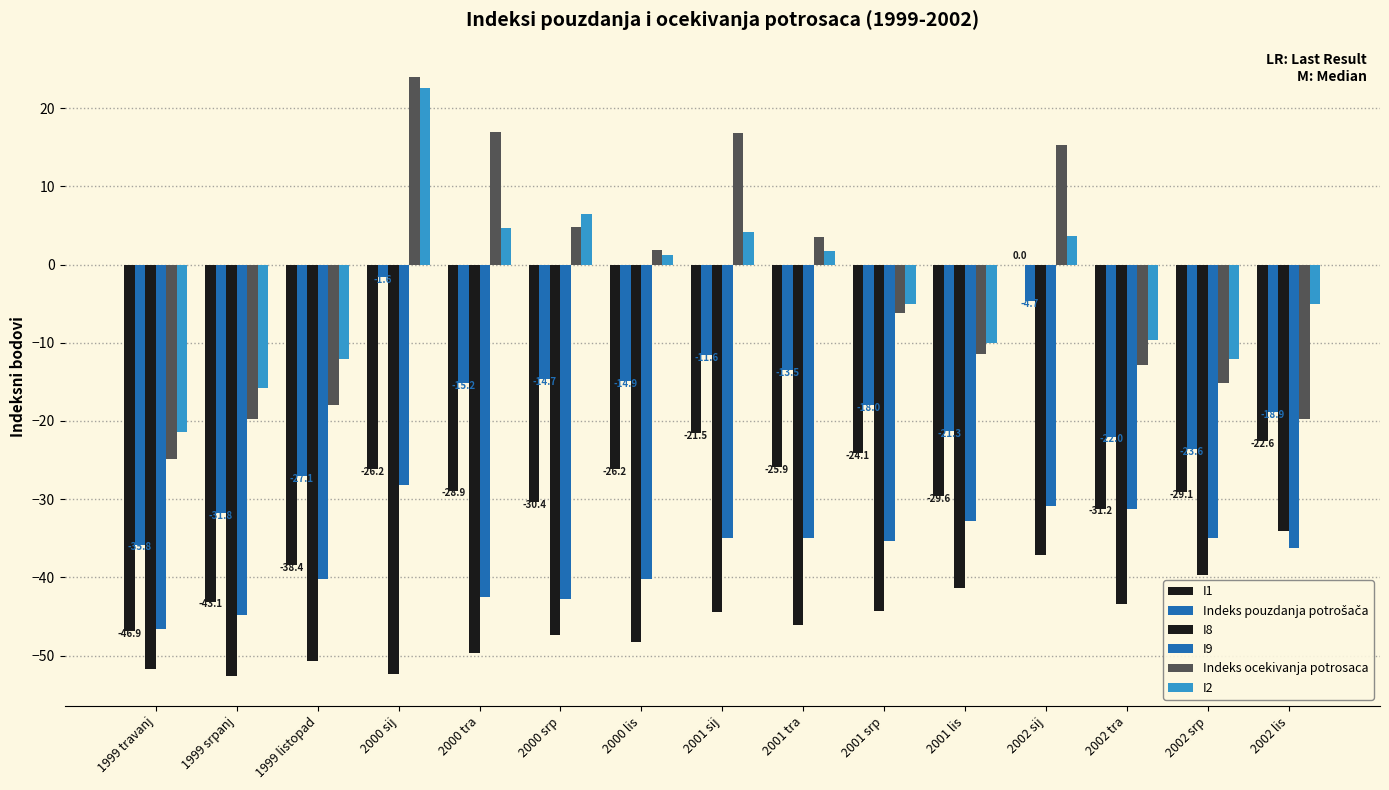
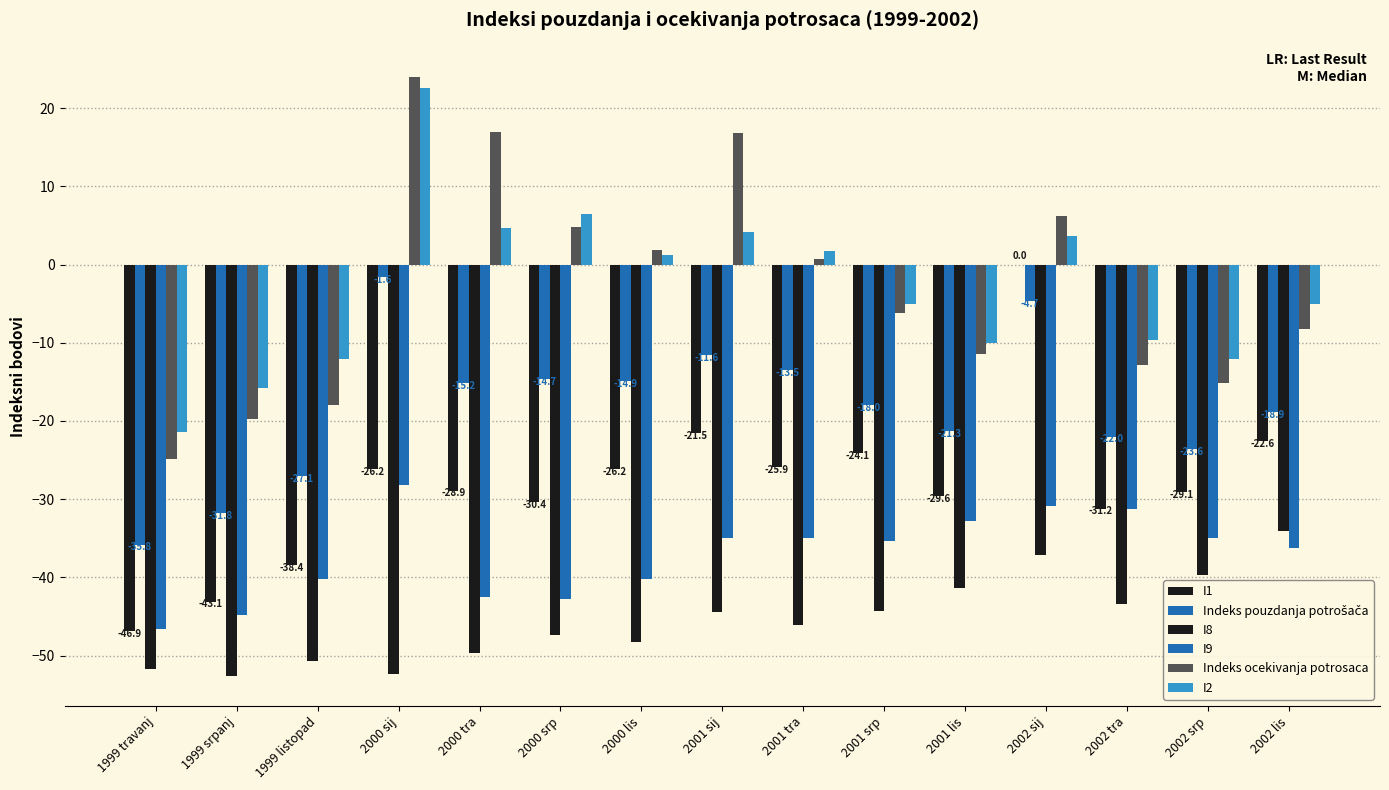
  {
    "Indeks ocekivanja potrosaca": {
      "1999 travanj": -25,
      "1999 srpanj": -20,
      "1999 listopad": -18,
      "2000 sij": 24,
      "2000 tra": 17,
      "2000 srp": 5,
      "2000 lis": 2,
      "2001 sij": 17,
-     "2001 tra": 4,
+     "2001 tra": 1,
      "2001 srp": -6,
      "2001 lis": -11,
-     "2002 sij": 15,
+     "2002 sij": 6,
      "2002 tra": -13,
      "2002 srp": -15,
-     "2002 lis": -20
+     "2002 lis": -8
    }
  }
